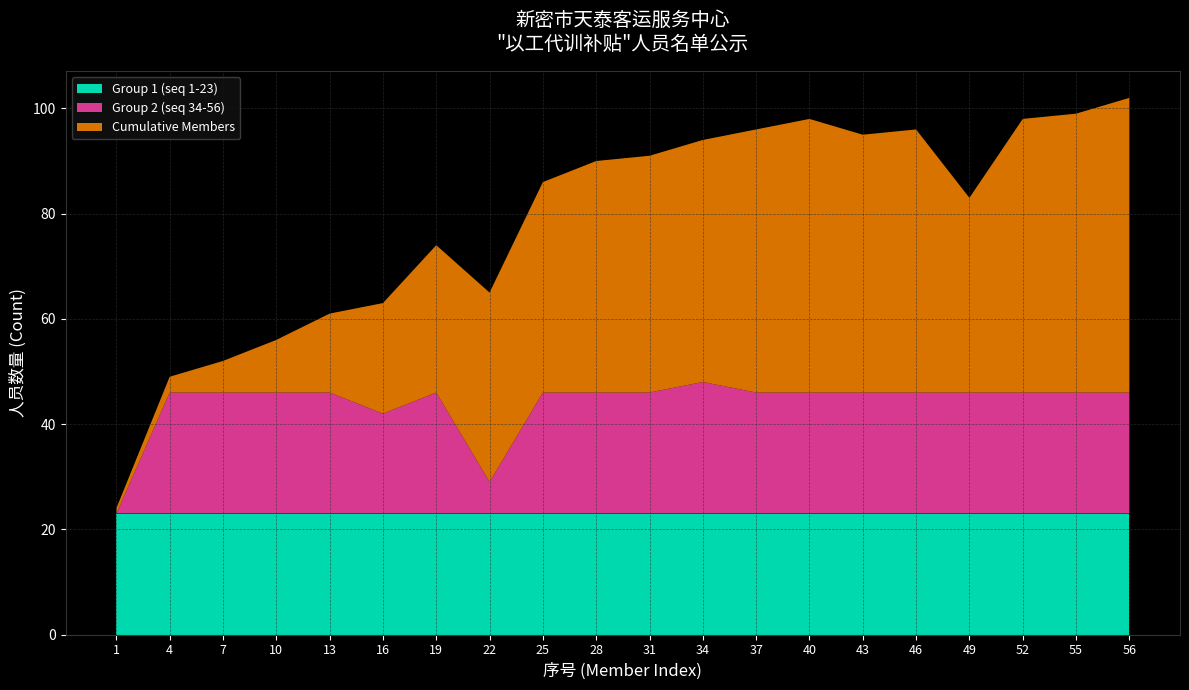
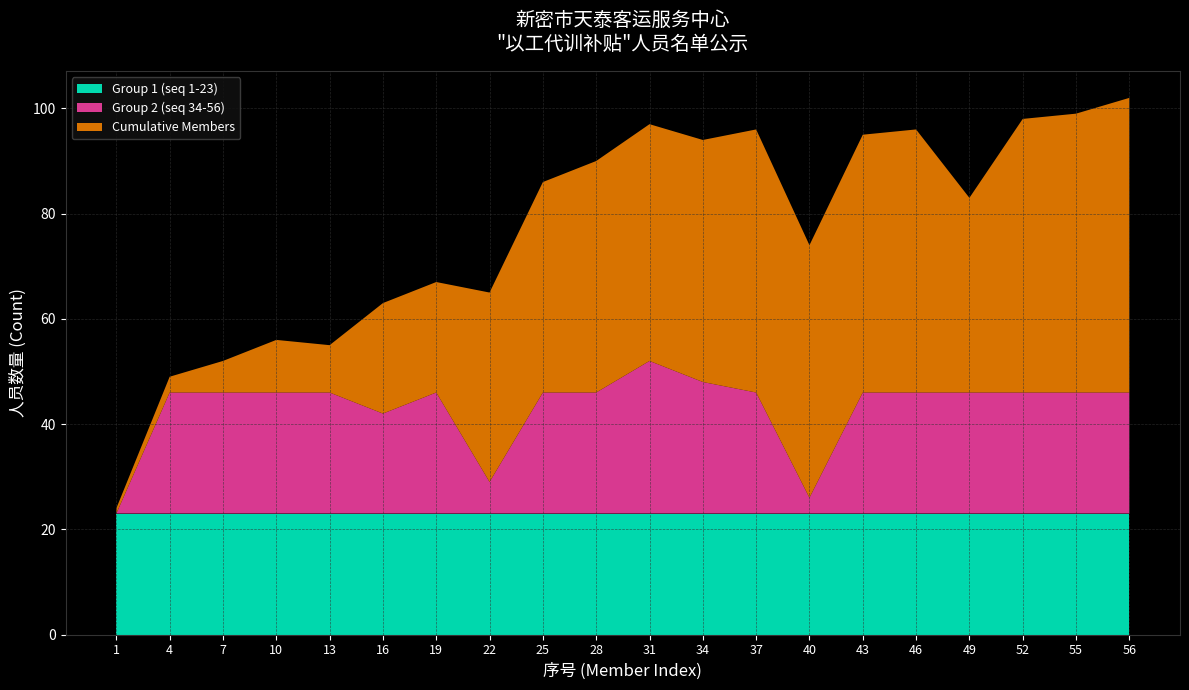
  {
    "Group 1 (seq 1-23)": {
      "4": 23,
      "7": 23,
      "10": 23,
      "13": 23,
      "16": 23,
      "19": 23,
      "22": 23,
      "25": 23,
      "28": 23,
      "31": 23,
      "34": 23,
      "37": 23,
      "40": 23,
      "43": 23,
      "46": 23,
      "49": 23,
      "52": 23,
      "55": 23,
      "56": 23
    },
    "Group 2 (seq 34-56)": {
      "4": 23,
      "7": 23,
      "10": 23,
      "13": 23,
      "16": 19,
      "19": 23,
      "22": 6,
      "25": 23,
      "28": 23,
-     "31": 23,
+     "31": 29,
      "34": 25,
      "37": 23,
-     "40": 23,
+     "40": 3,
      "43": 23,
      "46": 23,
      "49": 23,
      "52": 23,
      "55": 23,
      "56": 23
    },
    "Cumulative Members": {
      "1": 1,
      "4": 3,
      "7": 6,
      "10": 10,
-     "13": 15,
+     "13": 9,
      "16": 21,
-     "19": 28,
+     "19": 21,
      "22": 36,
      "25": 40,
      "28": 44,
      "31": 45,
      "34": 46,
      "37": 50,
-     "40": 52,
+     "40": 48,
      "43": 49,
      "46": 50,
      "49": 37,
      "52": 52,
      "55": 53,
      "56": 56
    }
  }
